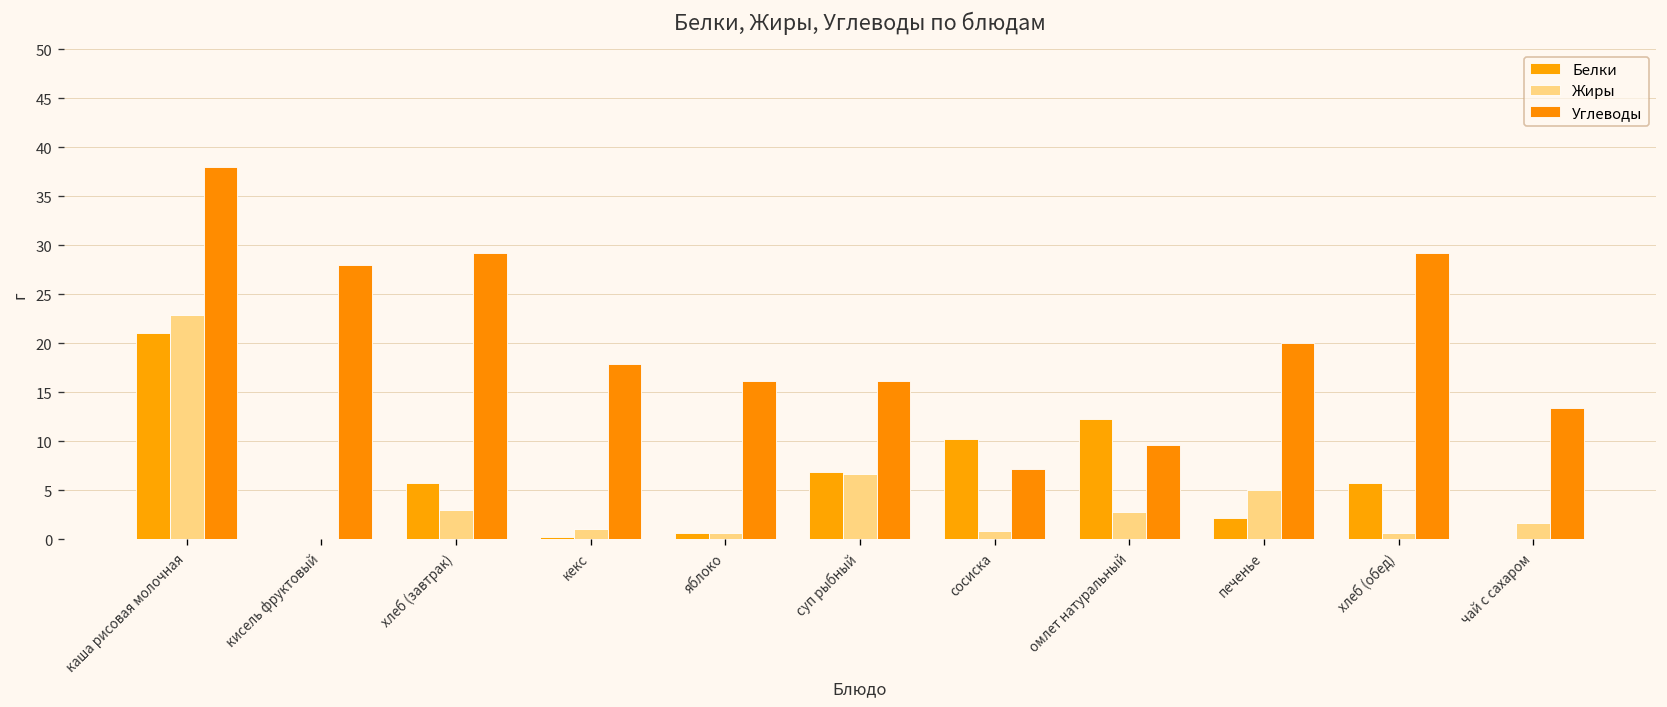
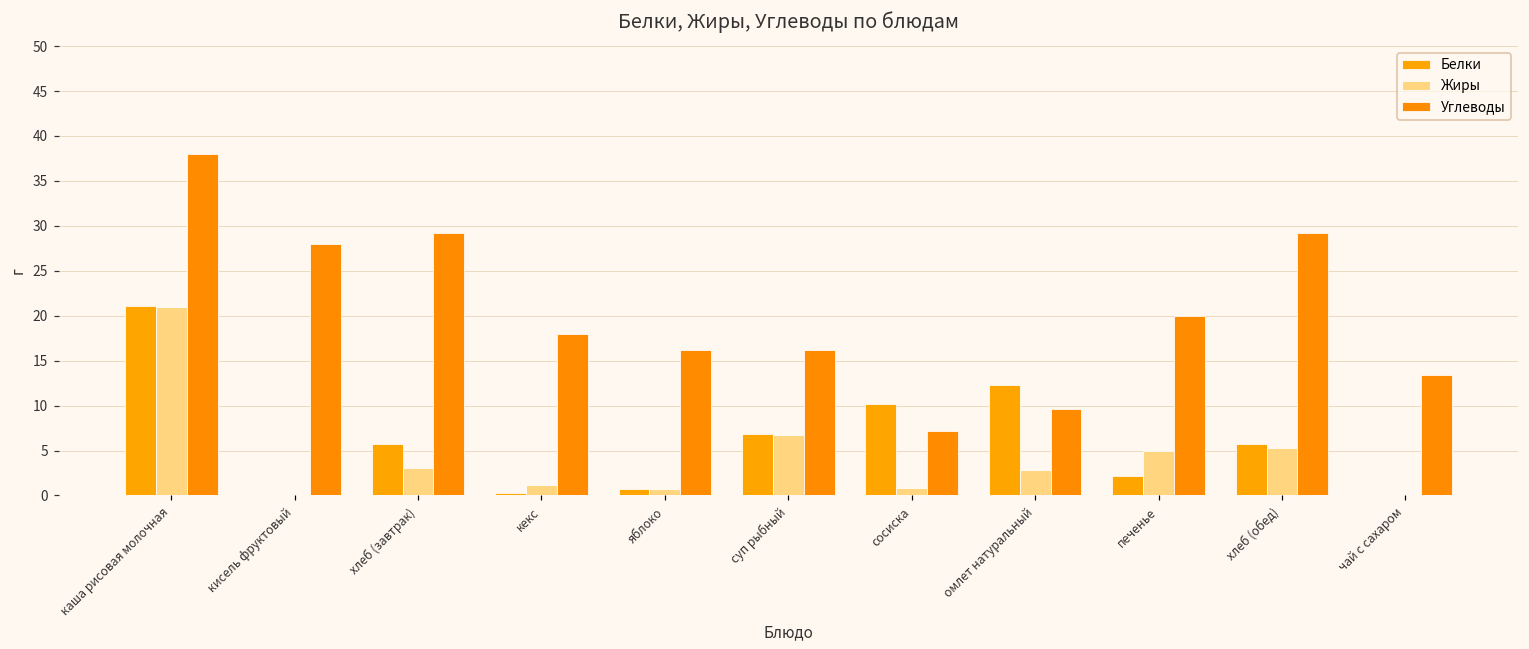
  {
    "Жиры": {
-     "каша рисовая молочная": 23,
+     "каша рисовая молочная": 21,
      "кисель фруктовый": 0,
      "хлеб (завтрак)": 3,
      "кекс": 1,
      "яблоко": 1,
      "суп рыбный": 7,
      "сосиска": 1,
      "омлет натуральный": 3,
      "печенье": 5,
-     "хлеб (обед)": 1,
-     "чай с сахаром": 2
+     "хлеб (обед)": 5,
+     "чай с сахаром": 0
    }
  }
